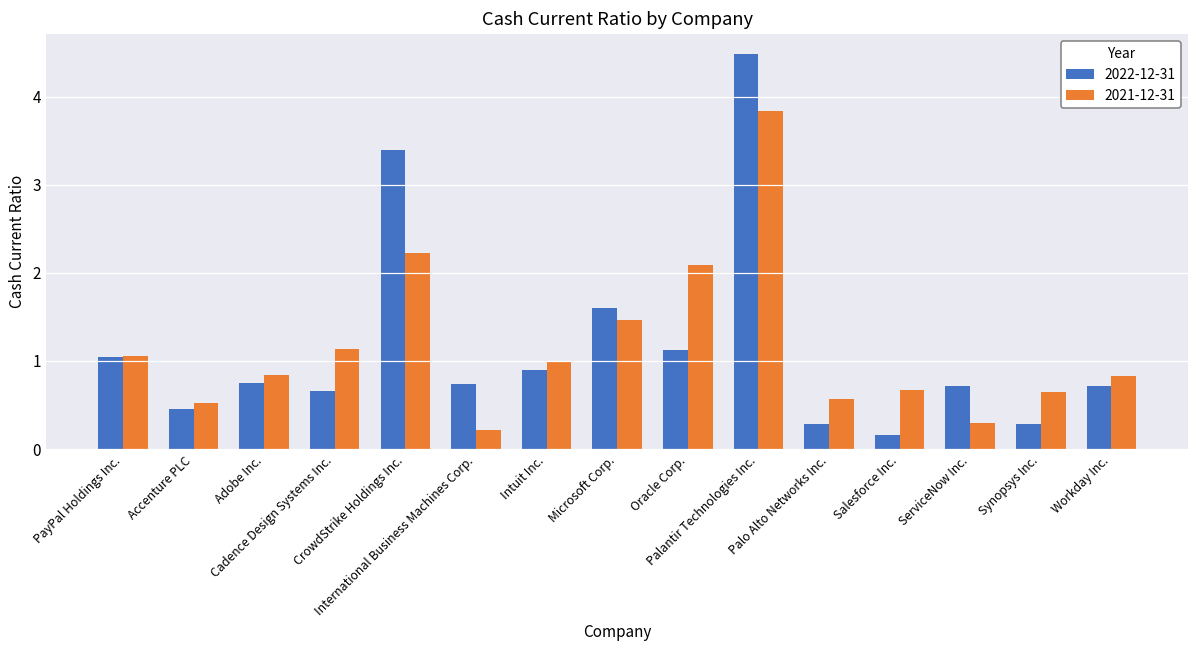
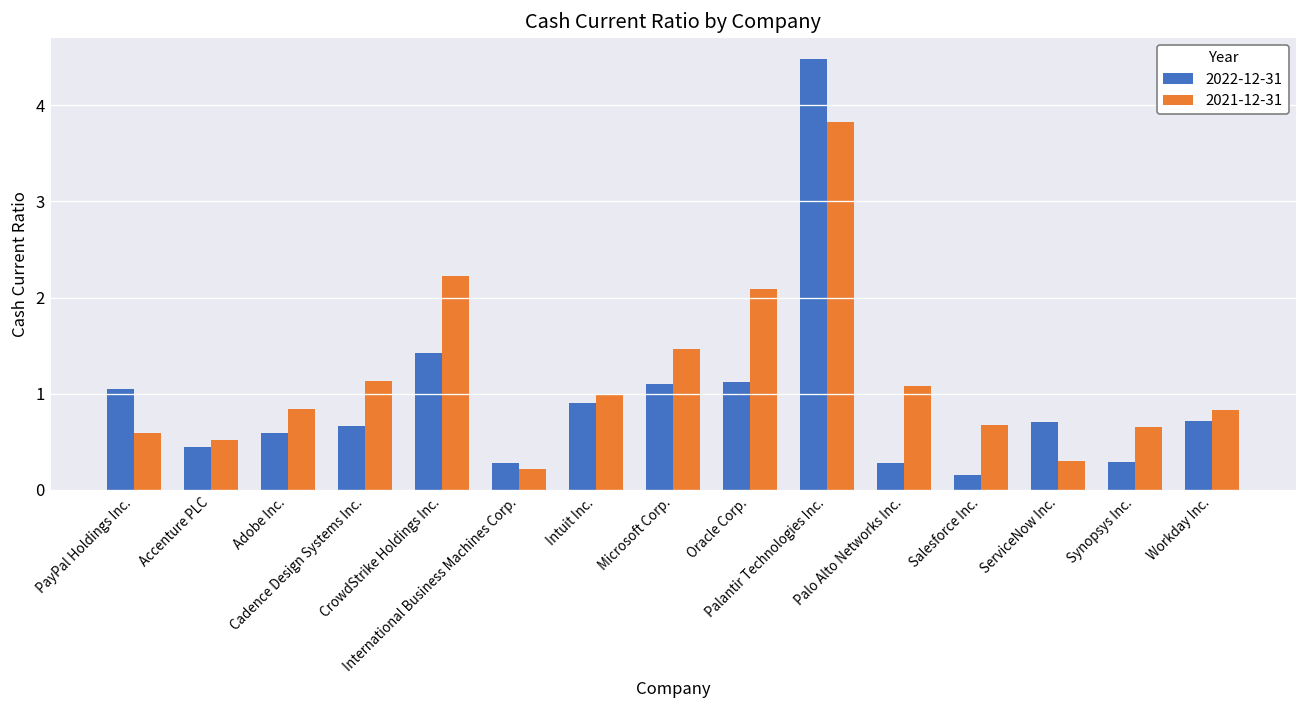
  {
    "2022-12-31": {
      "PayPal Holdings Inc.": 1.1,
      "Accenture PLC": 0.5,
-     "Adobe Inc.": 0.8,
+     "Adobe Inc.": 0.6,
      "Cadence Design Systems Inc.": 0.7,
-     "CrowdStrike Holdings Inc.": 3.4,
-     "International Business Machines Corp.": 0.7,
+     "CrowdStrike Holdings Inc.": 1.4,
+     "International Business Machines Corp.": 0.3,
      "Intuit Inc.": 0.9,
-     "Microsoft Corp.": 1.6,
+     "Microsoft Corp.": 1.1,
      "Oracle Corp.": 1.1,
      "Palantir Technologies Inc.": 4.5,
      "Palo Alto Networks Inc.": 0.3,
      "Salesforce Inc.": 0.2,
      "ServiceNow Inc.": 0.7,
      "Synopsys Inc.": 0.3,
      "Workday Inc.": 0.7
    },
    "2021-12-31": {
-     "PayPal Holdings Inc.": 1.1,
+     "PayPal Holdings Inc.": 0.6,
      "Accenture PLC": 0.5,
      "Adobe Inc.": 0.8,
      "Cadence Design Systems Inc.": 1.1,
      "CrowdStrike Holdings Inc.": 2.2,
      "International Business Machines Corp.": 0.2,
      "Intuit Inc.": 1.0,
      "Microsoft Corp.": 1.5,
      "Oracle Corp.": 2.1,
      "Palantir Technologies Inc.": 3.8,
-     "Palo Alto Networks Inc.": 0.6,
+     "Palo Alto Networks Inc.": 1.1,
      "Salesforce Inc.": 0.7,
      "ServiceNow Inc.": 0.3,
      "Synopsys Inc.": 0.7,
      "Workday Inc.": 0.8
    }
  }
